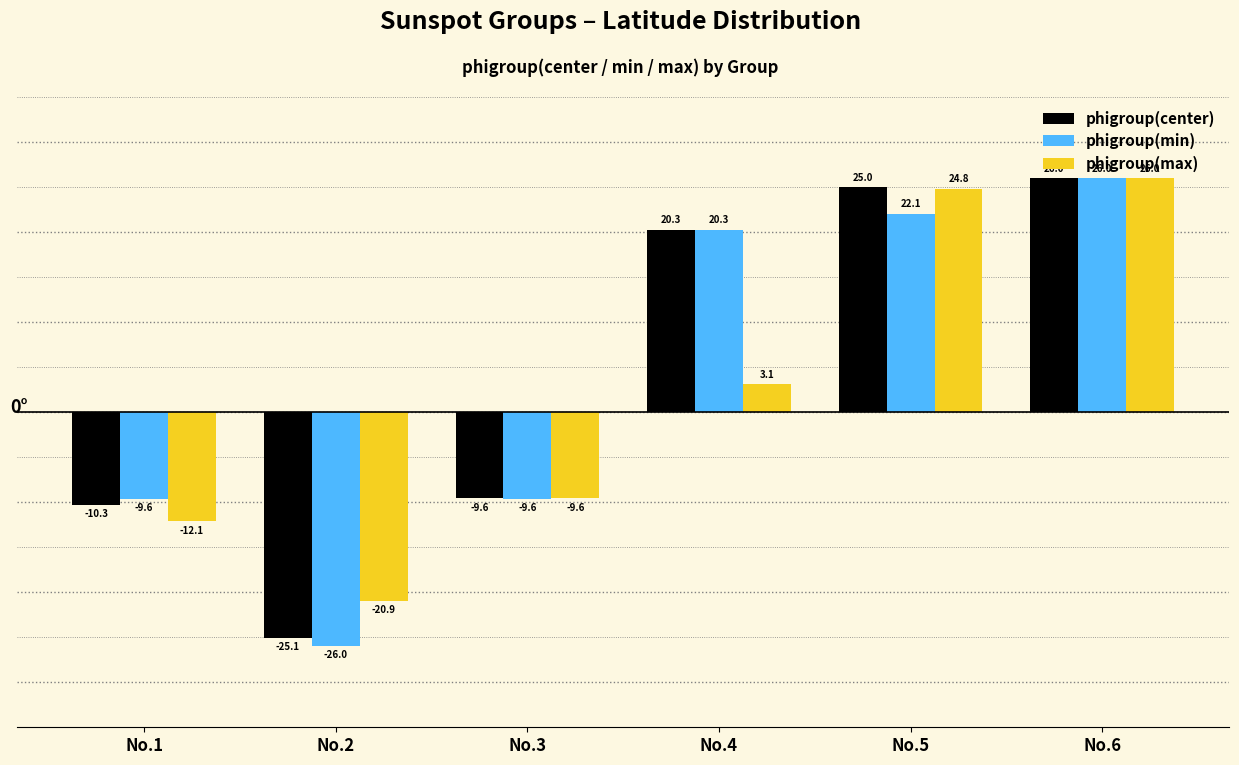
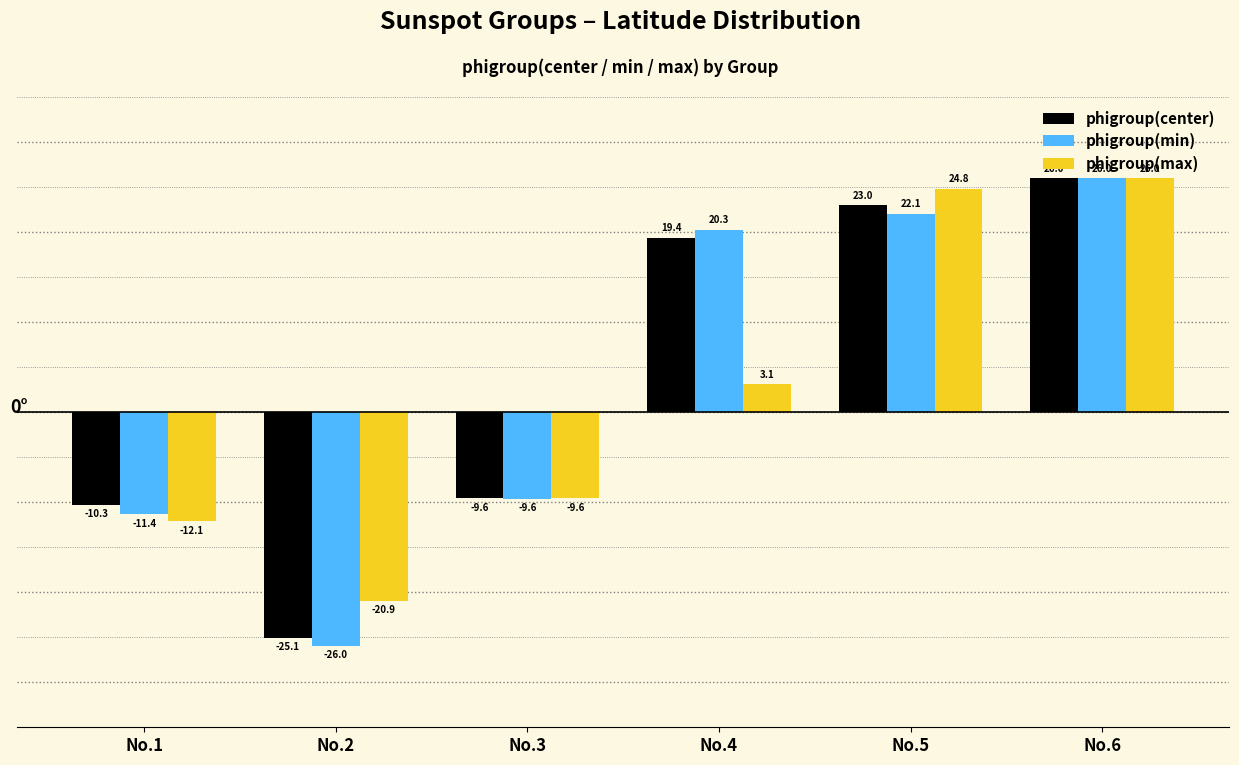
  {
    "phigroup(center)": {
      "No.1": -10.3,
      "No.2": -25.1,
      "No.3": -9.6,
-     "No.4": 20.3,
-     "No.5": 25.0,
+     "No.4": 19.4,
+     "No.5": 23.0,
      "No.6": 26.0
    },
    "phigroup(min)": {
-     "No.1": -9.6,
+     "No.1": -11.4,
      "No.2": -26.0,
      "No.3": -9.6,
      "No.4": 20.3,
      "No.5": 22.1,
      "No.6": 26.0
    },
    "phigroup(max)": {
      "No.1": -12.1,
      "No.2": -20.9,
      "No.3": -9.6,
      "No.4": 3.1,
      "No.5": 24.8,
      "No.6": 26.0
    }
  }
